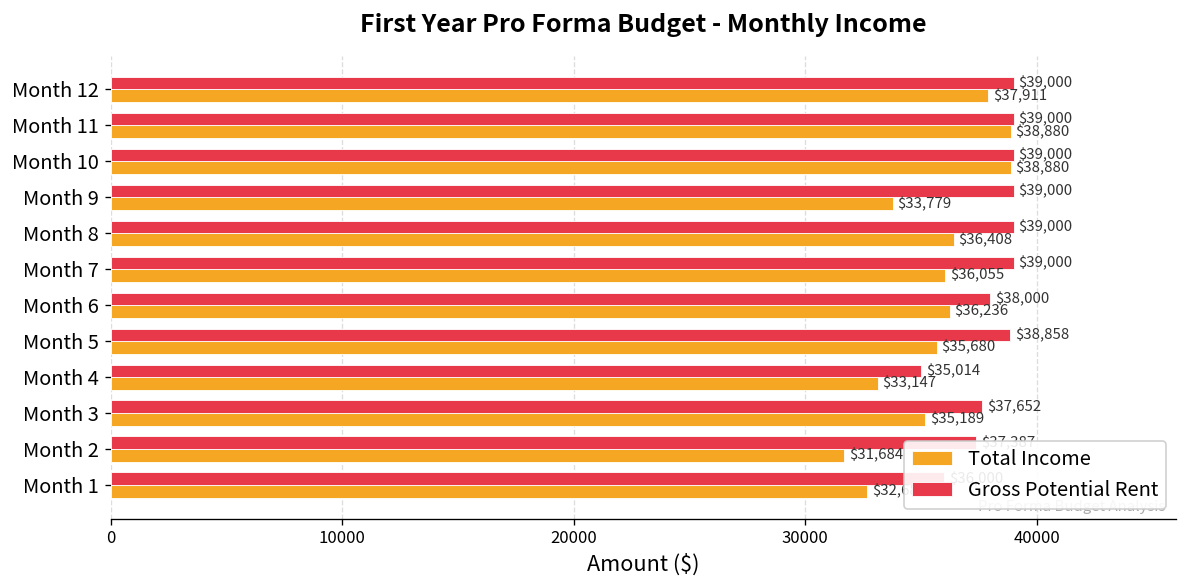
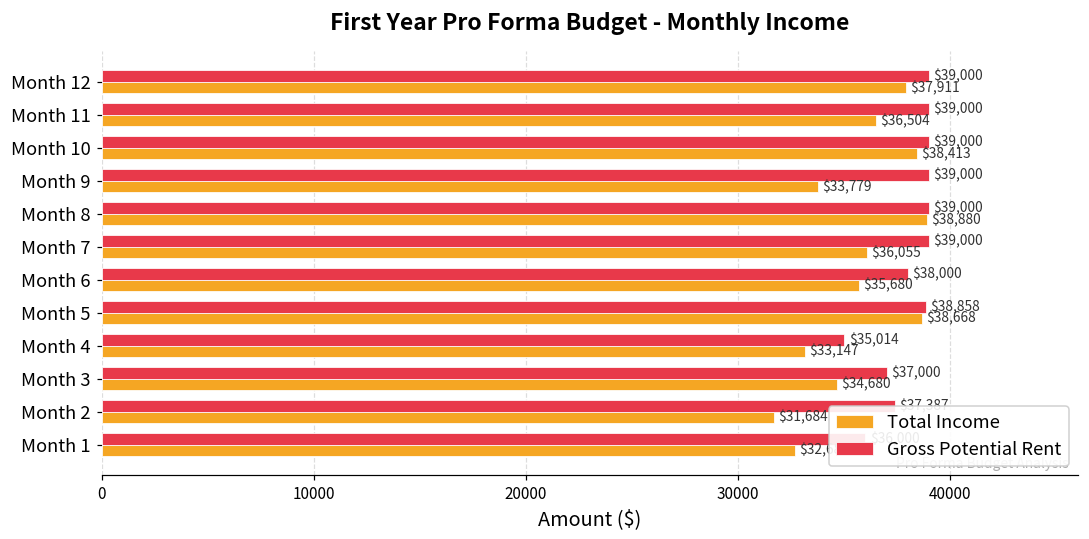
  {
    "Total Income": {
      "Month 12": "$37,911",
-     "Month 11": "$38,880",
-     "Month 10": "$38,880",
+     "Month 11": "$36,504",
+     "Month 10": "$38,413",
      "Month 9": "$33,779",
-     "Month 8": "$36,408",
+     "Month 8": "$38,880",
      "Month 7": "$36,055",
-     "Month 6": "$36,236",
-     "Month 5": "$35,680",
+     "Month 6": "$35,680",
+     "Month 5": "$38,668",
      "Month 4": "$33,147",
-     "Month 3": "$35,189",
+     "Month 3": "$34,680",
      "Month 2": "$31,684"
    },
    "Gross Potential Rent": {
      "Month 12": "$39,000",
      "Month 9": "$39,000",
      "Month 8": "$39,000",
      "Month 7": "$39,000",
      "Month 6": "$38,000",
      "Month 5": "$38,858",
      "Month 4": "$35,014",
-     "Month 3": "$37,652"
+     "Month 3": "$37,000"
    }
  }
